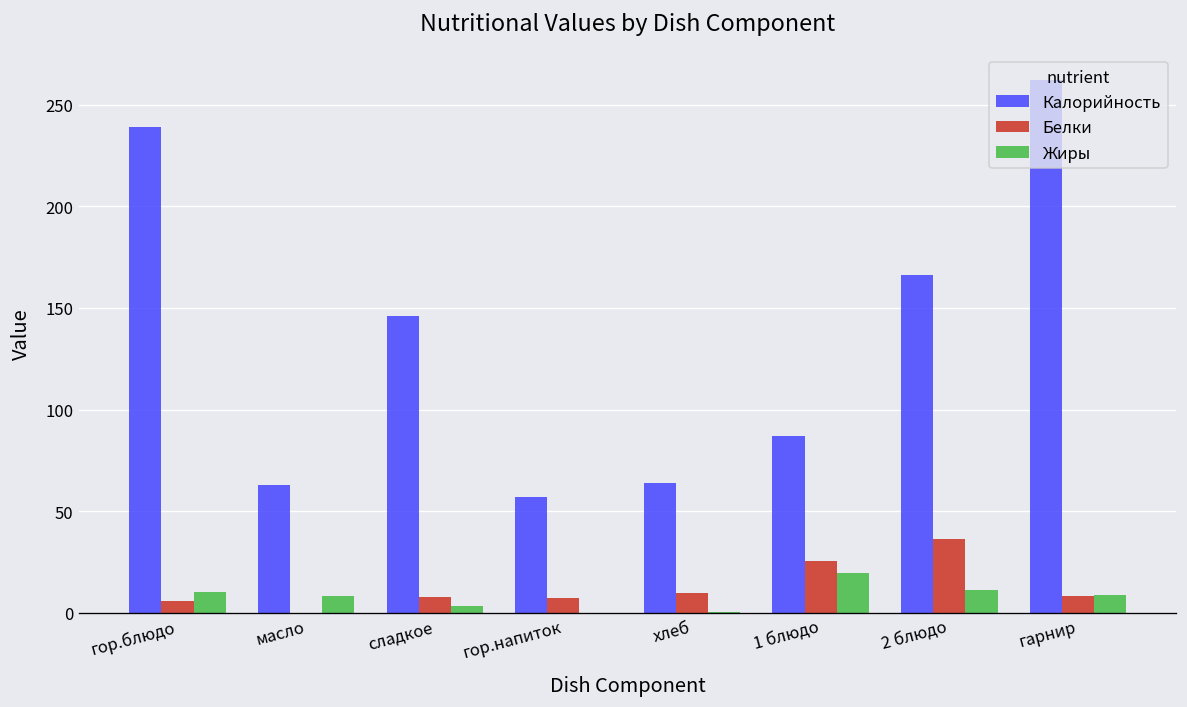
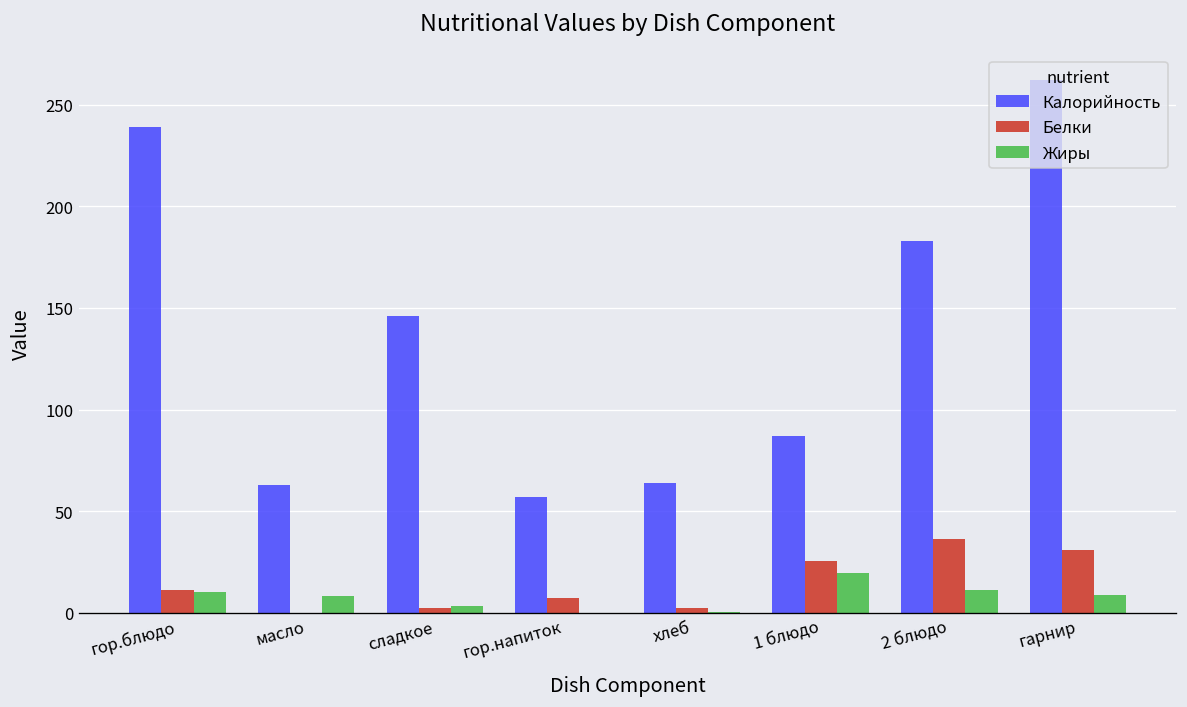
  {
    "Калорийность": {
      "гор.блюдо": 239,
      "масло": 63,
      "сладкое": 146,
      "гор.напиток": 57,
      "хлеб": 64,
      "1 блюдо": 87,
-     "2 блюдо": 166
+     "2 блюдо": 183
    },
    "Белки": {
-     "гор.блюдо": 6,
-     "сладкое": 8,
+     "гор.блюдо": 11,
+     "сладкое": 3,
      "гор.напиток": 8,
-     "хлеб": 10,
+     "хлеб": 2,
      "1 блюдо": 26,
      "2 блюдо": 36,
-     "гарнир": 8
+     "гарнир": 31
    },
    "Жиры": {
      "гор.блюдо": 10,
      "масло": 8,
      "сладкое": 3,
      "гор.напиток": 0,
      "1 блюдо": 19,
      "2 блюдо": 11,
      "гарнир": 9
    }
  }
